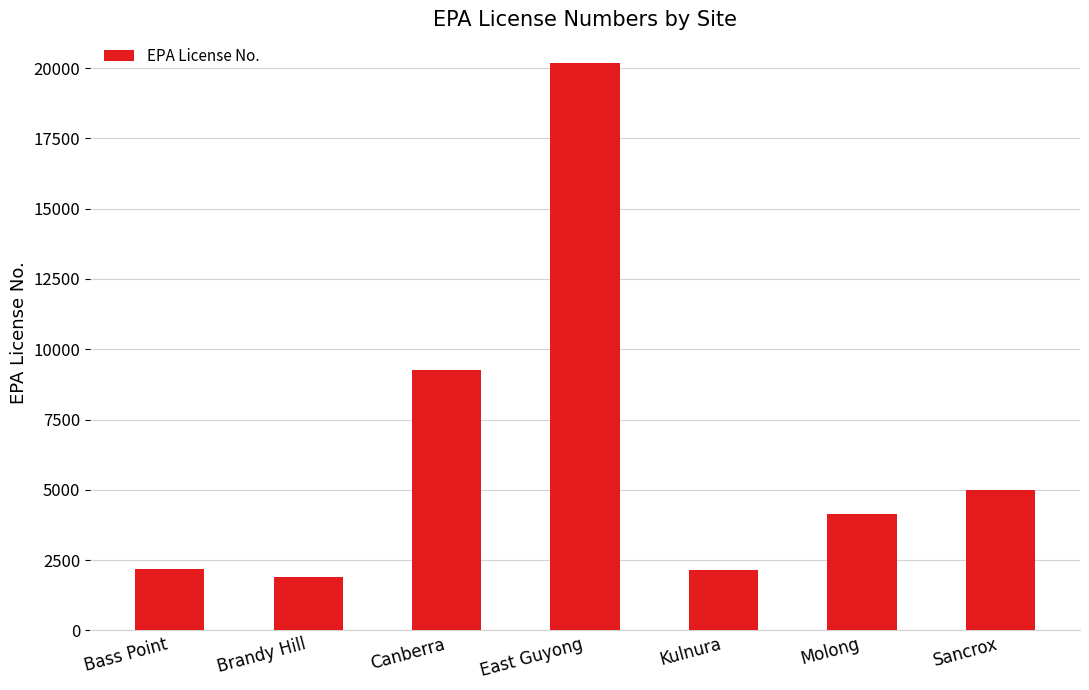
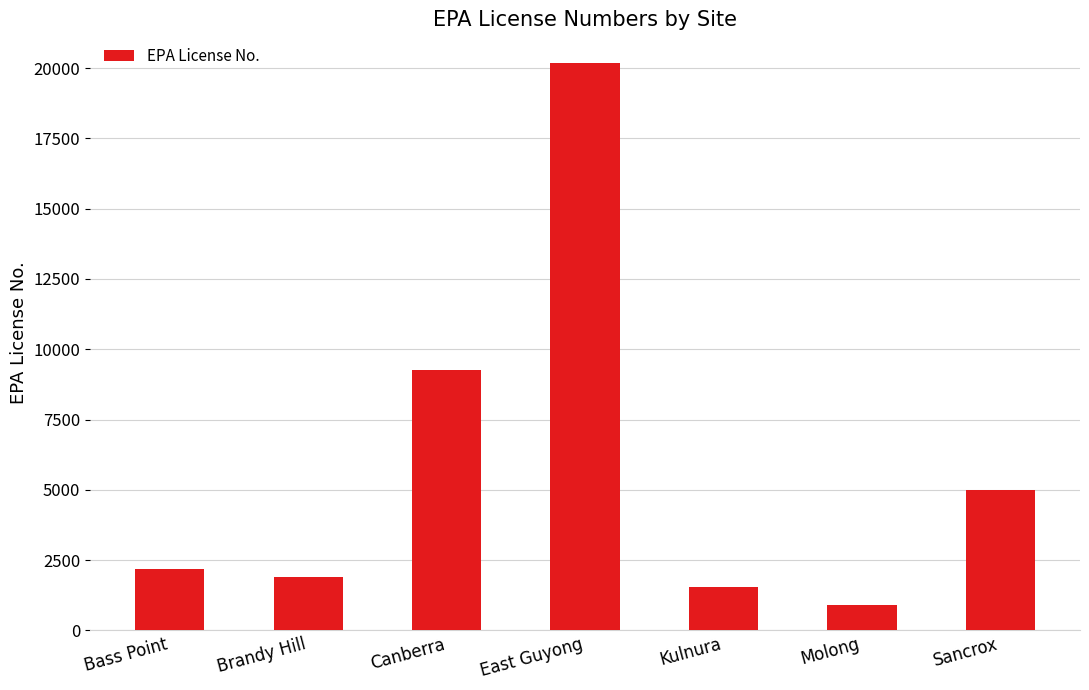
  {
    "Bass Point": 2200,
    "Brandy Hill": 1900,
    "Canberra": 9300,
    "East Guyong": 20200,
-   "Kulnura": 2100,
-   "Molong": 4100,
+   "Kulnura": 1500,
+   "Molong": 900,
    "Sancrox": 5000
  }
